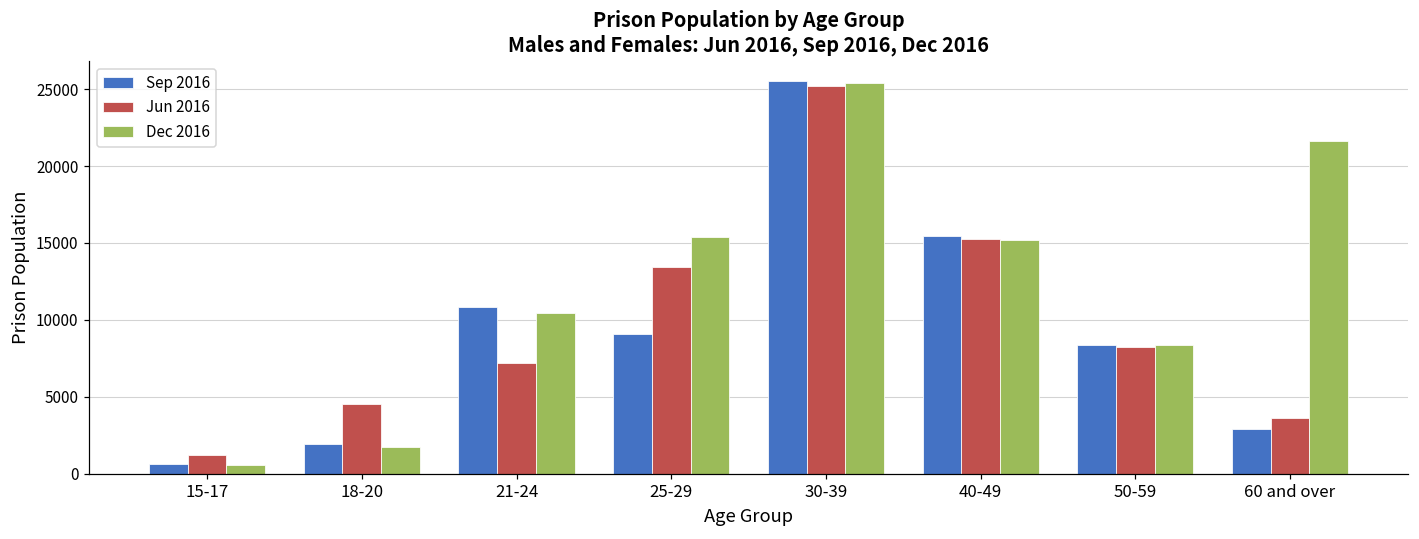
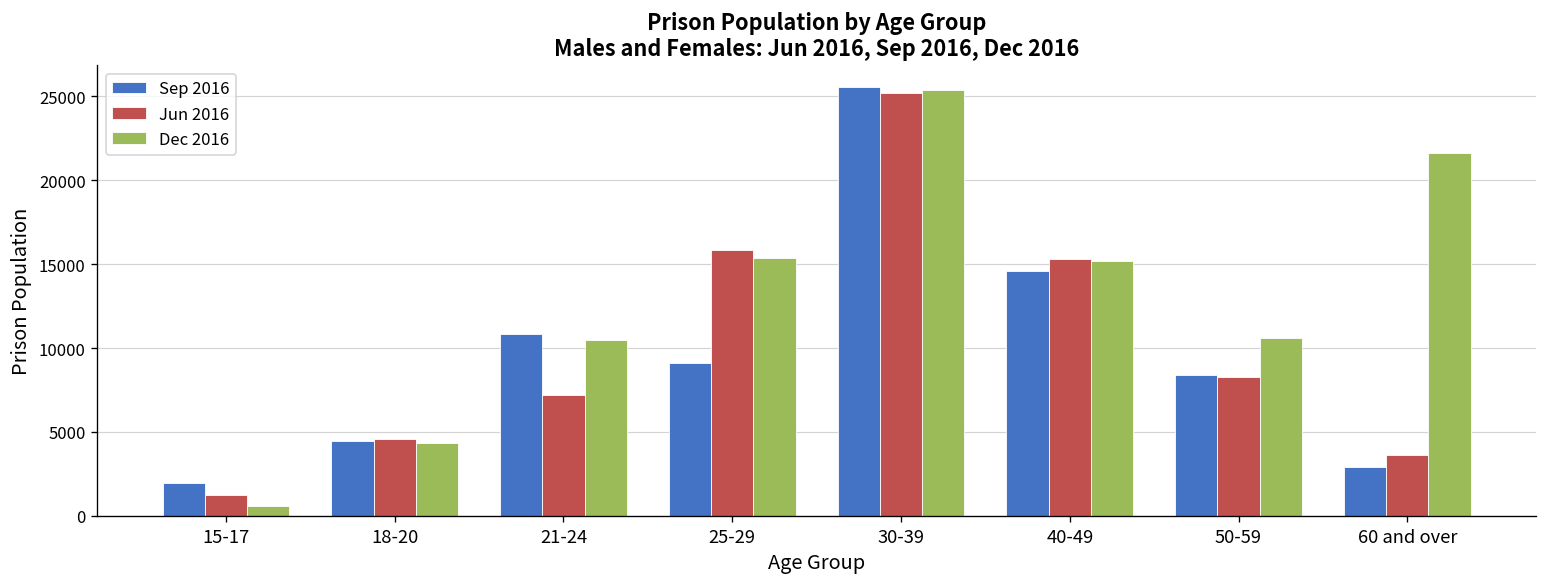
  {
    "Sep 2016": {
-     "15-17": 700,
-     "18-20": 1900,
+     "15-17": 2000,
+     "18-20": 4500,
      "21-24": 10900,
      "25-29": 9100,
      "30-39": 25600,
-     "40-49": 15400,
+     "40-49": 14600,
      "50-59": 8400,
      "60 and over": 2900
    },
    "Jun 2016": {
      "15-17": 1200,
      "18-20": 4600,
      "21-24": 7200,
-     "25-29": 13400,
+     "25-29": 15800,
      "30-39": 25200,
      "40-49": 15300,
      "50-59": 8300,
      "60 and over": 3600
    },
    "Dec 2016": {
      "15-17": 600,
-     "18-20": 1700,
+     "18-20": 4400,
      "21-24": 10500,
      "25-29": 15400,
      "30-39": 25400,
      "40-49": 15200,
-     "50-59": 8400,
+     "50-59": 10600,
      "60 and over": 21600
    }
  }
